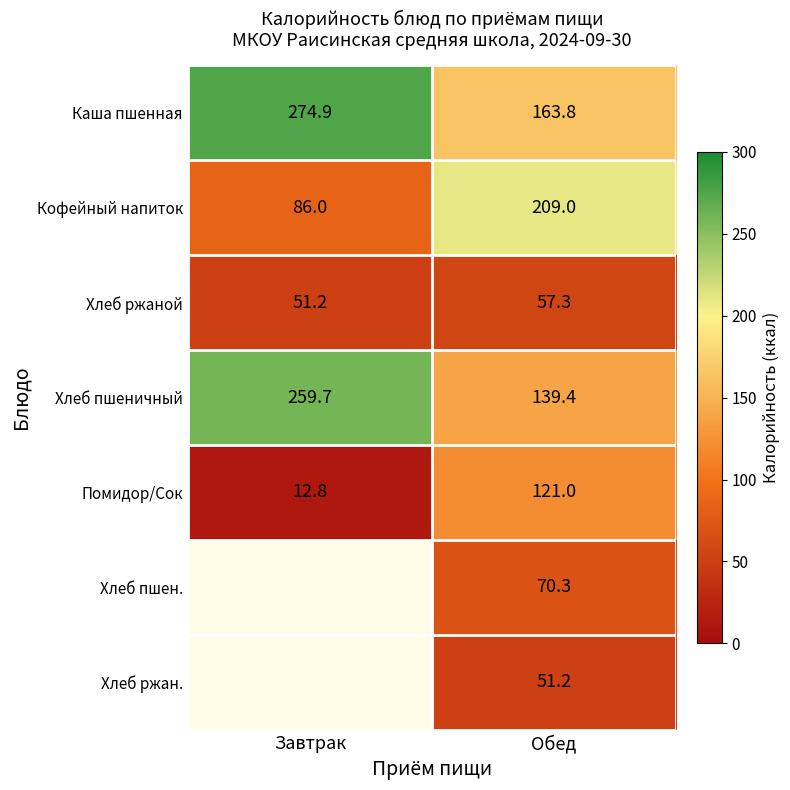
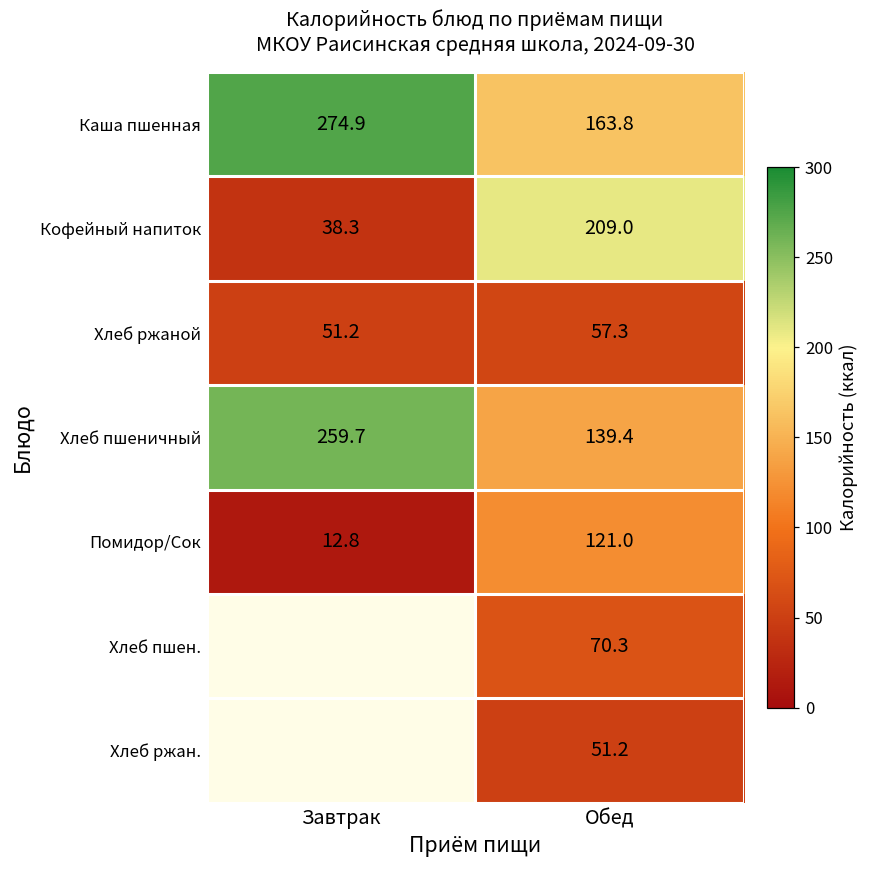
  {
    "Каша пшенная": {
      "Завтрак": 274.9,
      "Обед": 163.8
    },
    "Кофейный напиток": {
-     "Завтрак": 86.0,
+     "Завтрак": 38.3,
      "Обед": 209.0
    },
    "Хлеб ржаной": {
      "Завтрак": 51.2,
      "Обед": 57.3
    },
    "Хлеб пшеничный": {
      "Завтрак": 259.7,
      "Обед": 139.4
    },
    "Помидор/Сок": {
      "Завтрак": 12.8,
      "Обед": 121.0
    },
    "Хлеб пшен.": {
      "Обед": 70.3
    },
    "Хлеб ржан.": {
      "Обед": 51.2
    }
  }
